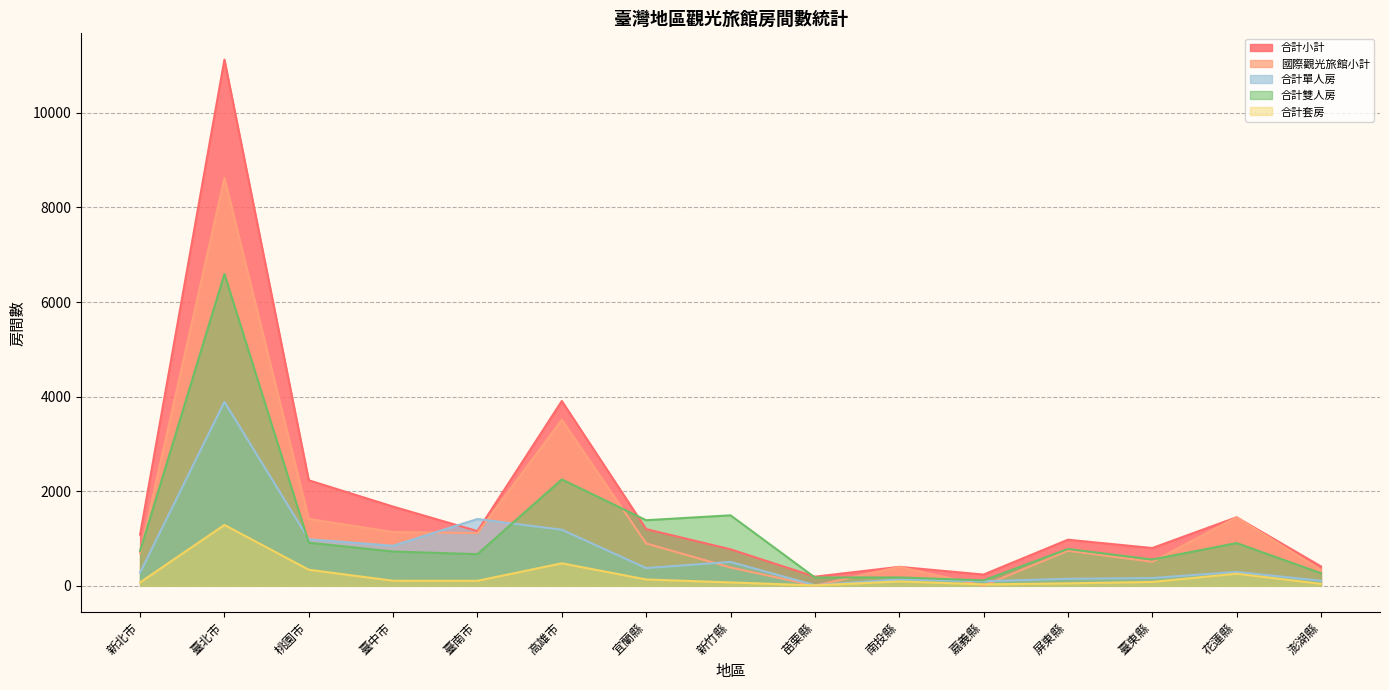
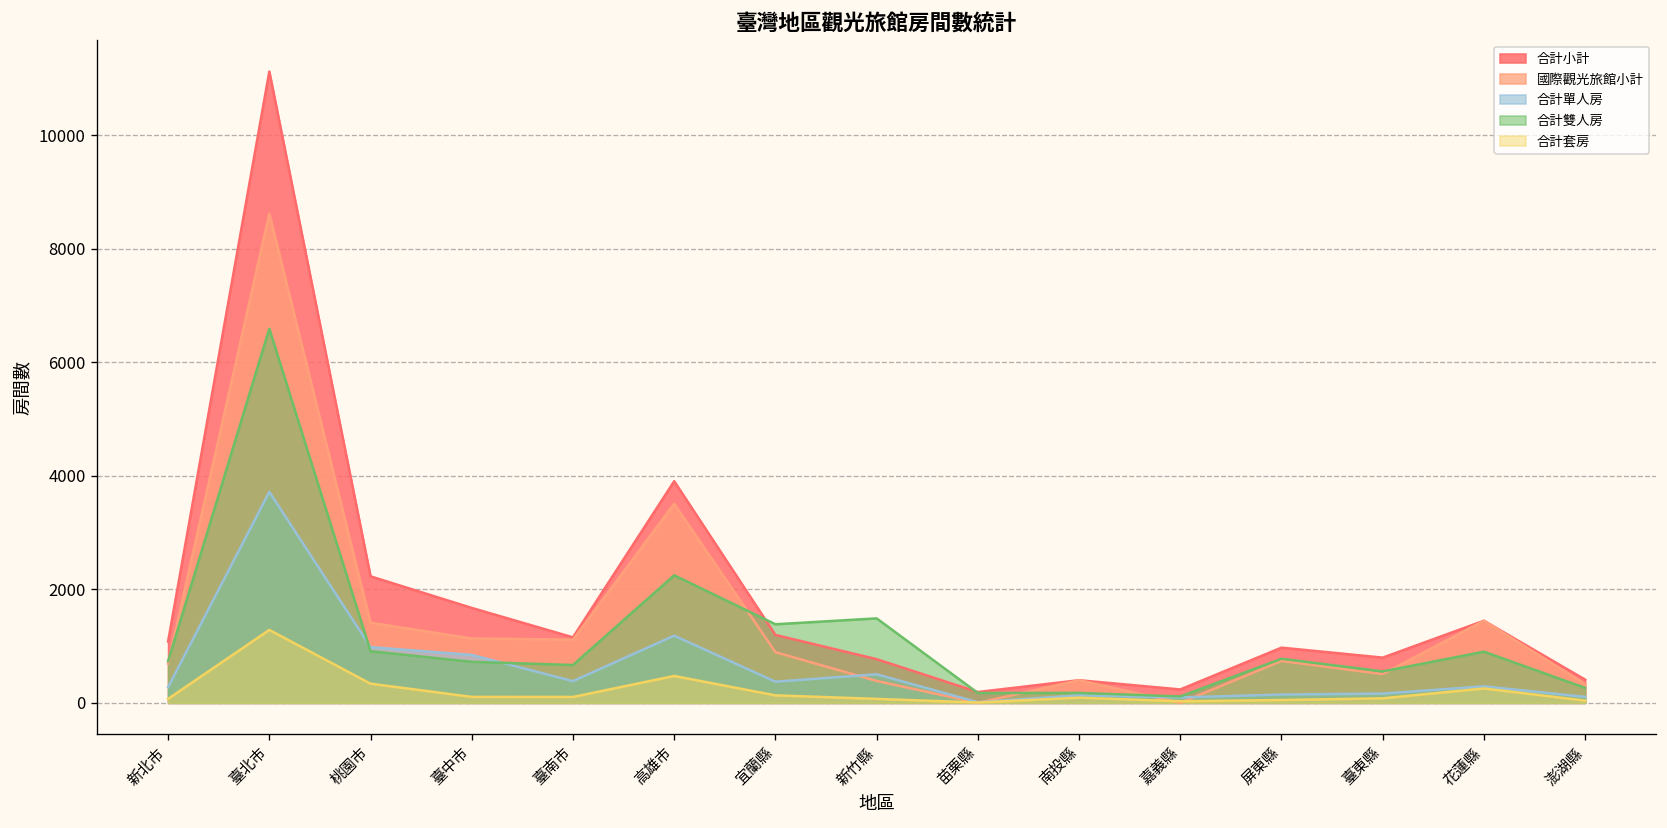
  {
    "合計單人房": {
      "新北市": 300,
-     "臺北市": 3900,
+     "臺北市": 3700,
      "桃園市": 1000,
      "臺中市": 800,
-     "臺南市": 1400,
+     "臺南市": 400,
      "高雄市": 1200,
      "宜蘭縣": 400,
      "新竹縣": 500,
      "屏東縣": 100,
      "臺東縣": 200,
      "澎湖縣": 100
    },
    "合計雙人房": {
      "臺北市": 6600,
      "桃園市": 900,
      "臺中市": 700,
      "臺南市": 700,
      "高雄市": 2200,
      "宜蘭縣": 1400,
      "新竹縣": 1500,
      "花蓮縣": 900,
      "澎湖縣": 300
    }
  }
